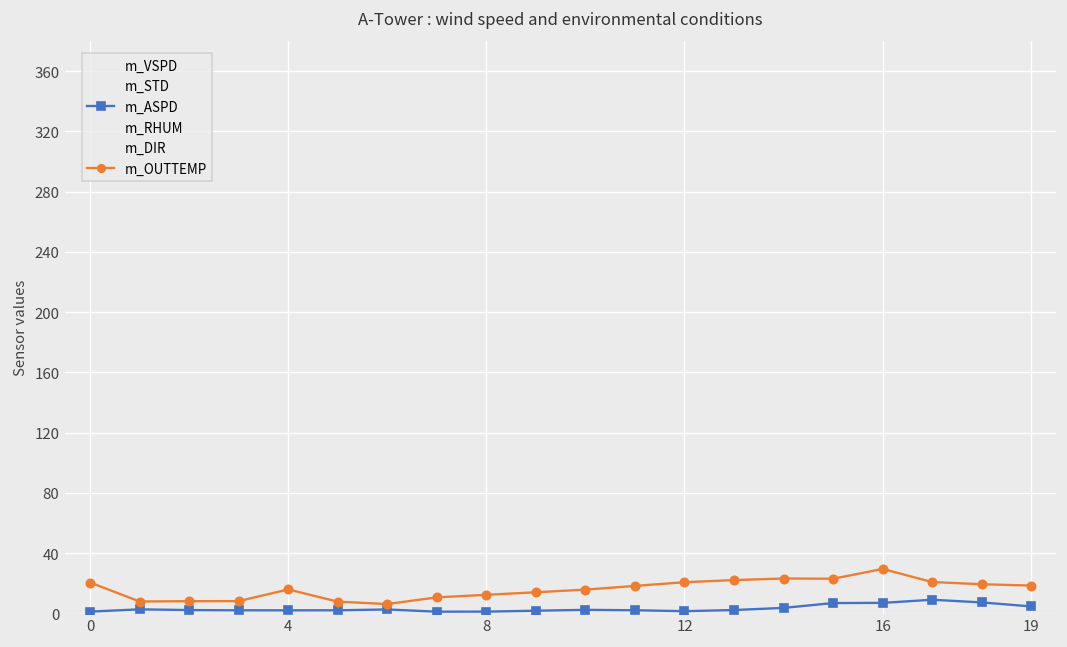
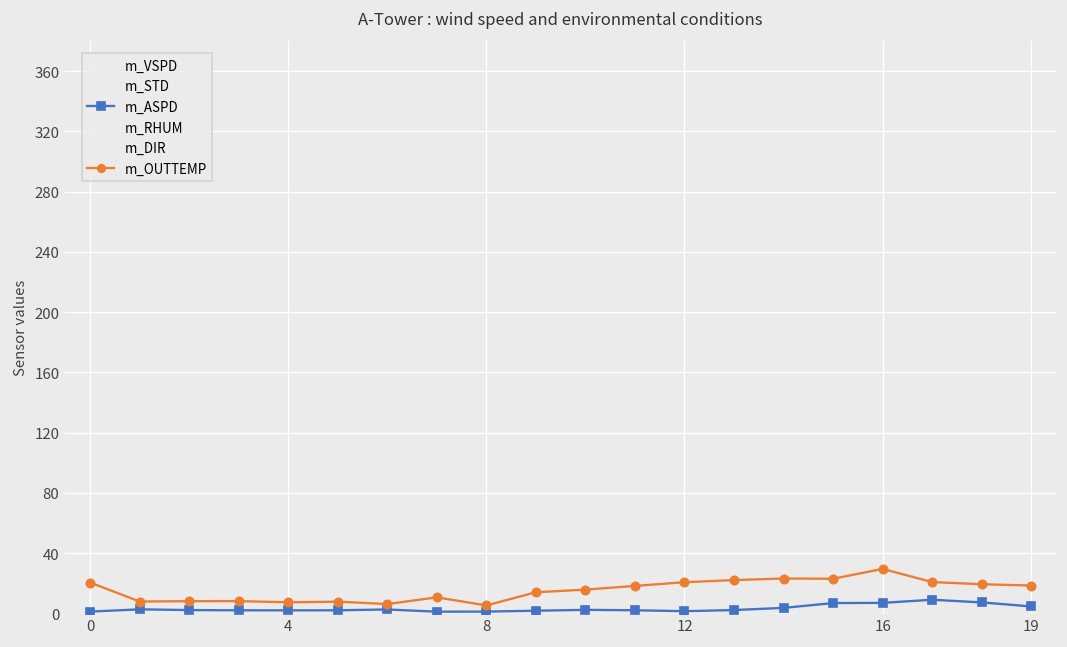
  {
    "m_OUTTEMP": {
      "0": 21,
-     "4": 16,
-     "8": 12,
+     "4": 7,
+     "8": 5,
      "16": 30
    }
  }
